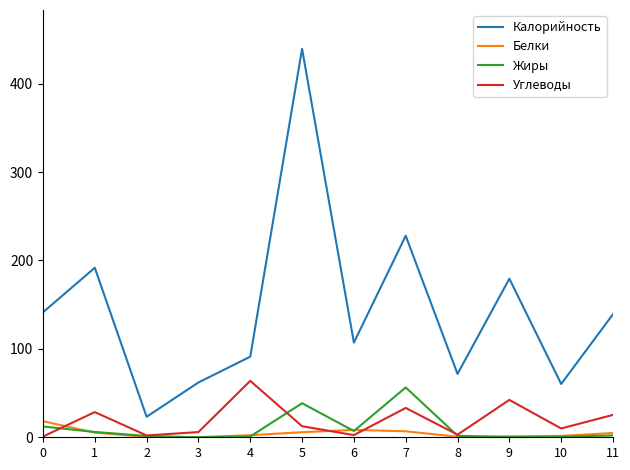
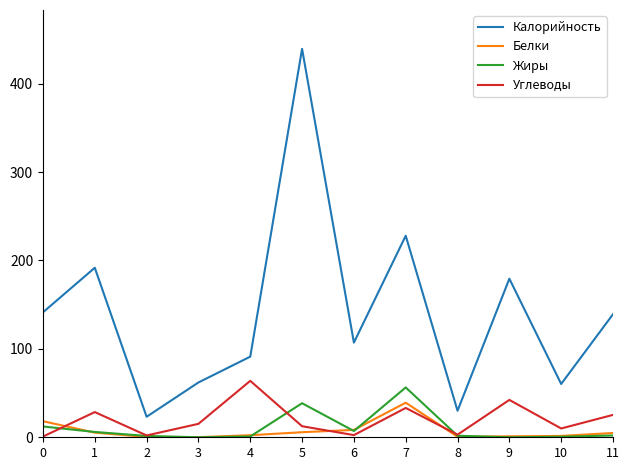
  {
    "Калорийность": {
      "0": 140,
      "1": 190,
      "2": 20,
      "3": 60,
      "4": 90,
      "5": 440,
      "6": 110,
      "7": 230,
-     "8": 70,
+     "8": 30,
      "9": 180,
      "10": 60,
      "11": 140
    },
    "Белки": {
      "0": 20,
      "5": 10,
-     "7": 10
+     "7": 40
    },
    "Жиры": {
      "0": 10,
      "5": 40,
      "7": 60
    },
    "Углеводы": {
      "0": 0,
      "1": 30,
-     "3": 10,
+     "3": 20,
      "4": 60,
      "5": 10,
      "6": 0,
      "7": 30,
      "9": 40,
      "10": 10,
      "11": 30
    }
  }
